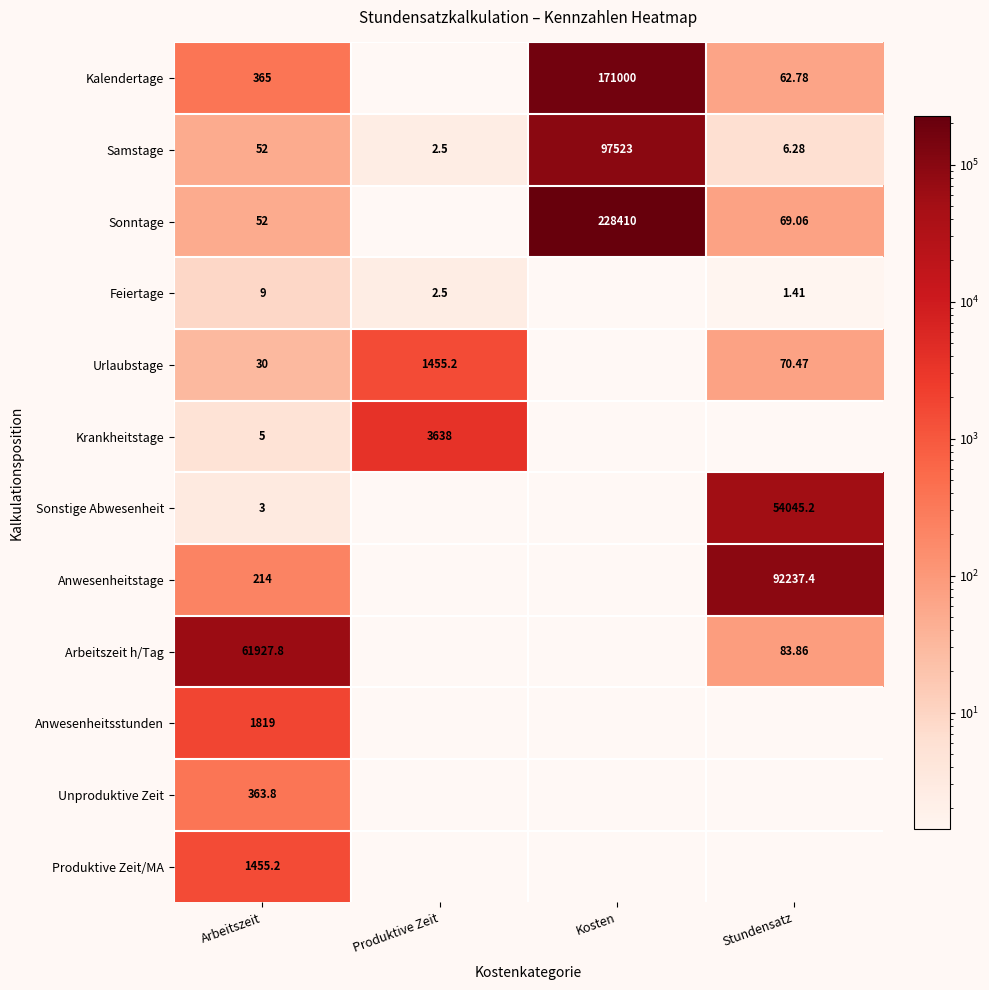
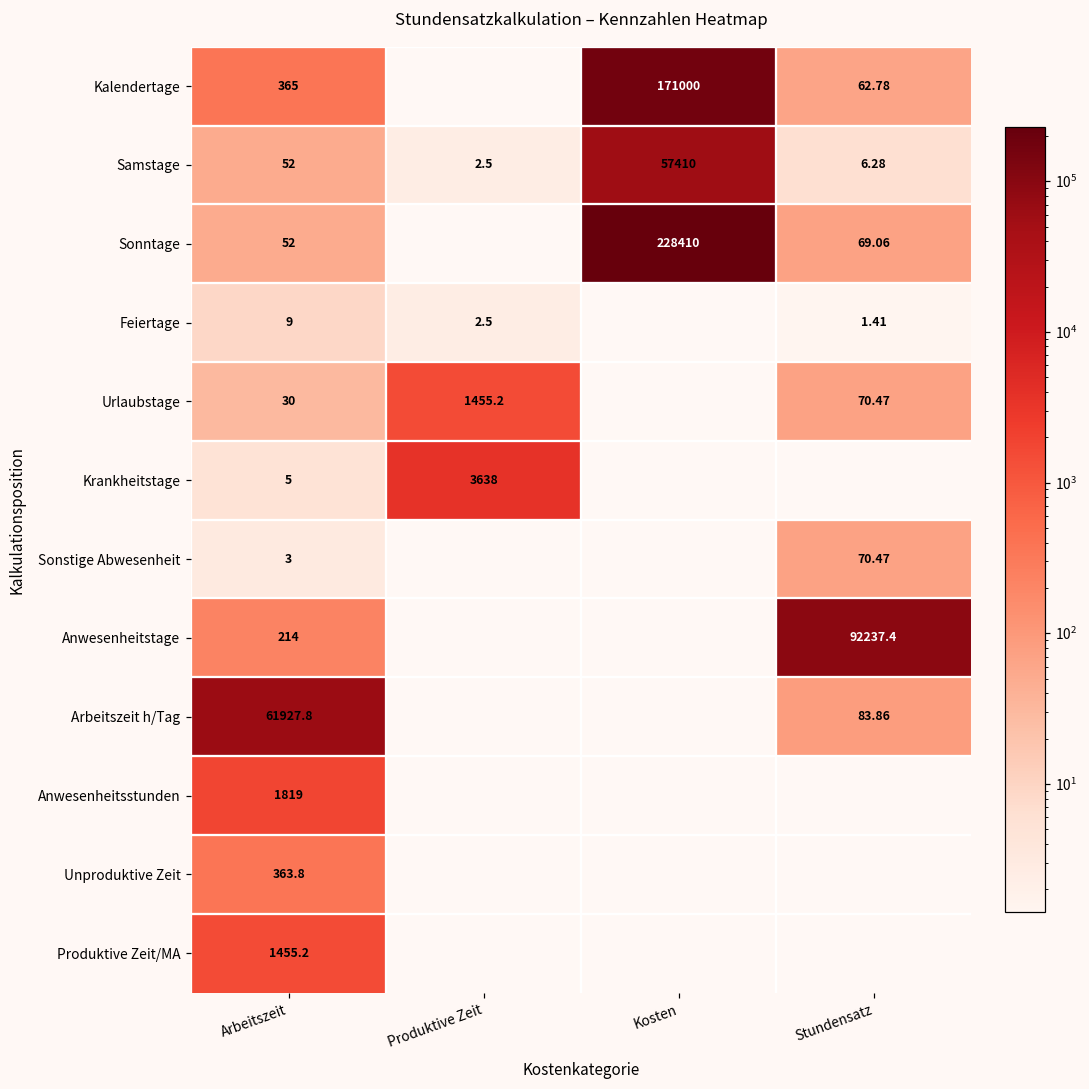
  {
    "Kalendertage": {
      "Arbeitszeit": 365,
      "Kosten": 171000,
      "Stundensatz": 62.78
    },
    "Samstage": {
      "Arbeitszeit": 52,
      "Produktive Zeit": 2.5,
-     "Kosten": 97523,
+     "Kosten": 57410,
      "Stundensatz": 6.28
    },
    "Sonntage": {
      "Arbeitszeit": 52,
      "Kosten": 228410,
      "Stundensatz": 69.06
    },
    "Feiertage": {
      "Arbeitszeit": 9,
      "Produktive Zeit": 2.5,
      "Stundensatz": 1.41
    },
    "Urlaubstage": {
      "Arbeitszeit": 30,
      "Produktive Zeit": 1455.2,
      "Stundensatz": 70.47
    },
    "Krankheitstage": {
      "Arbeitszeit": 5,
      "Produktive Zeit": 3638
    },
    "Sonstige Abwesenheit": {
      "Arbeitszeit": 3,
-     "Stundensatz": 54045.2
+     "Stundensatz": 70.47
    },
    "Anwesenheitstage": {
      "Arbeitszeit": 214,
      "Stundensatz": 92237.4
    },
    "Arbeitszeit h/Tag": {
      "Arbeitszeit": 61927.8,
      "Stundensatz": 83.86
    },
    "Anwesenheitsstunden": {
      "Arbeitszeit": 1819
    },
    "Unproduktive Zeit": {
      "Arbeitszeit": 363.8
    },
    "Produktive Zeit/MA": {
      "Arbeitszeit": 1455.2
    }
  }
